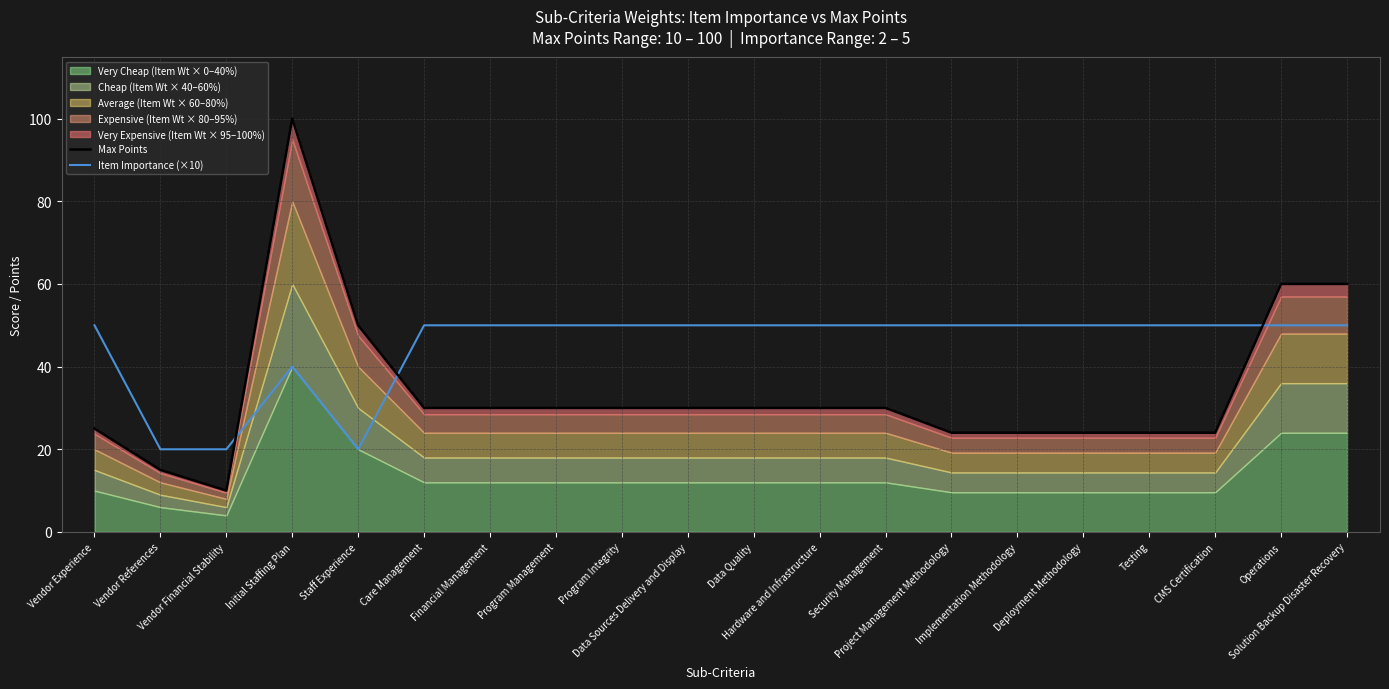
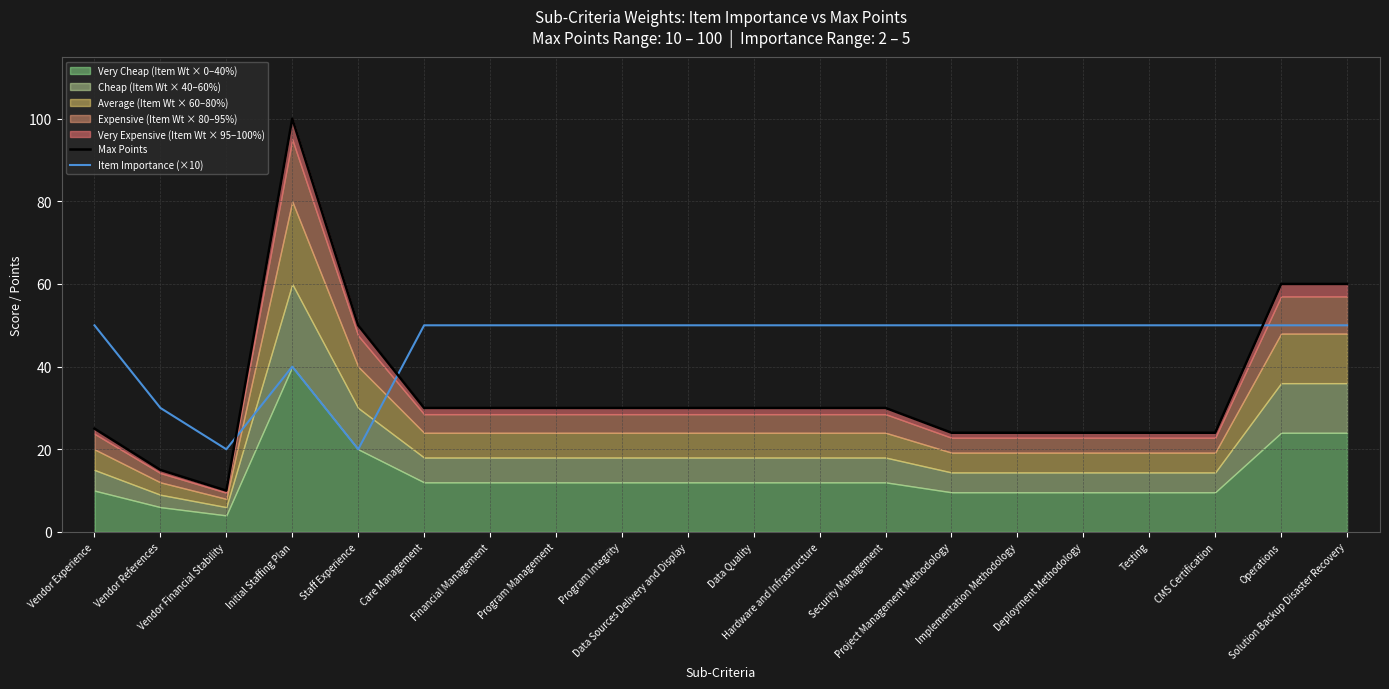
  {
    "Item Importance (×10)": {
      "Vendor Experience": 50,
-     "Vendor References": 20,
+     "Vendor References": 30,
      "Vendor Financial Stability": 20,
      "Care Management": 50,
      "Financial Management": 50,
      "Program Management": 50,
      "Program Integrity": 50,
      "Data Sources Delivery and Display": 50,
      "Data Quality": 50,
      "Hardware and Infrastructure": 50,
      "Security Management": 50,
      "Project Management Methodology": 50,
      "Implementation Methodology": 50,
      "Deployment Methodology": 50,
      "Testing": 50,
      "CMS Certification": 50,
      "Operations": 50,
      "Solution Backup Disaster Recovery": 50
    }
  }
